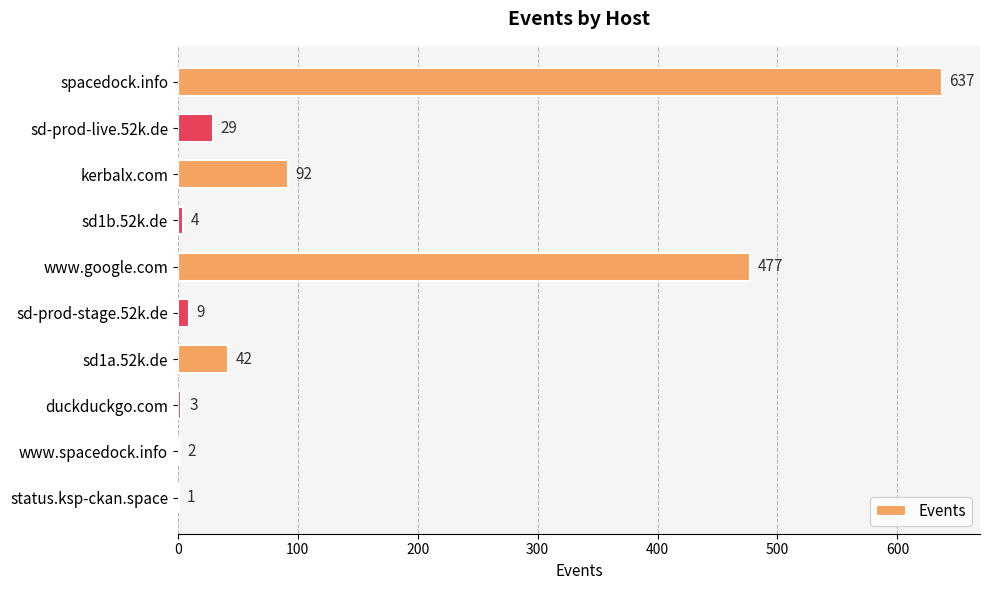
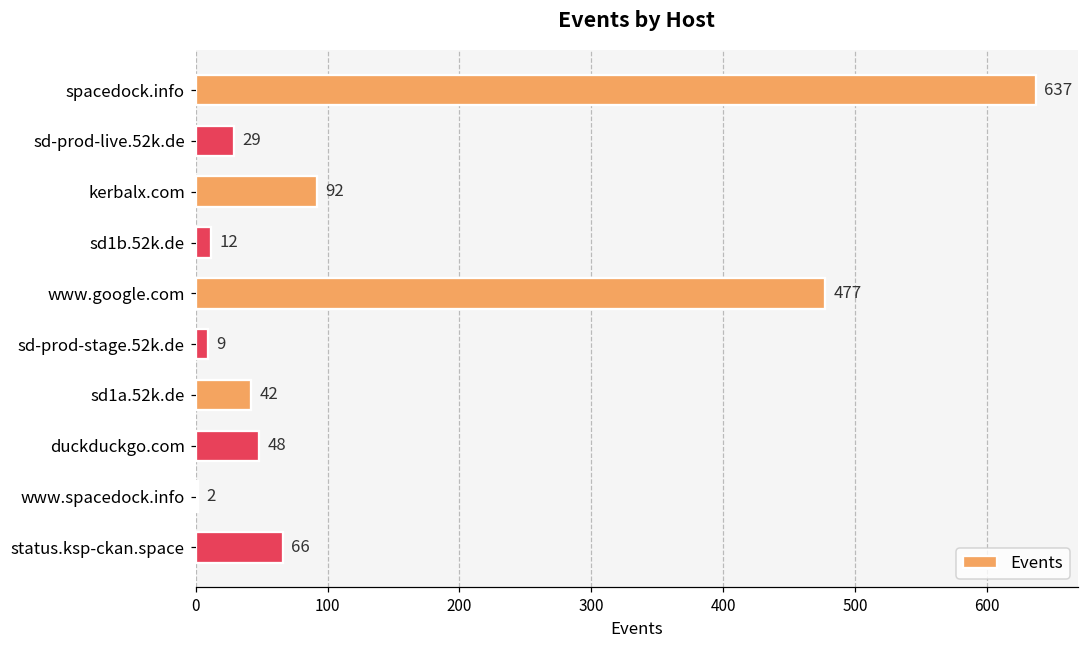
  {
    "spacedock.info": 637,
    "sd-prod-live.52k.de": 29,
    "kerbalx.com": 92,
-   "sd1b.52k.de": 4,
+   "sd1b.52k.de": 12,
    "www.google.com": 477,
    "sd-prod-stage.52k.de": 9,
    "sd1a.52k.de": 42,
-   "duckduckgo.com": 3,
+   "duckduckgo.com": 48,
    "www.spacedock.info": 2,
-   "status.ksp-ckan.space": 1
+   "status.ksp-ckan.space": 66
  }
